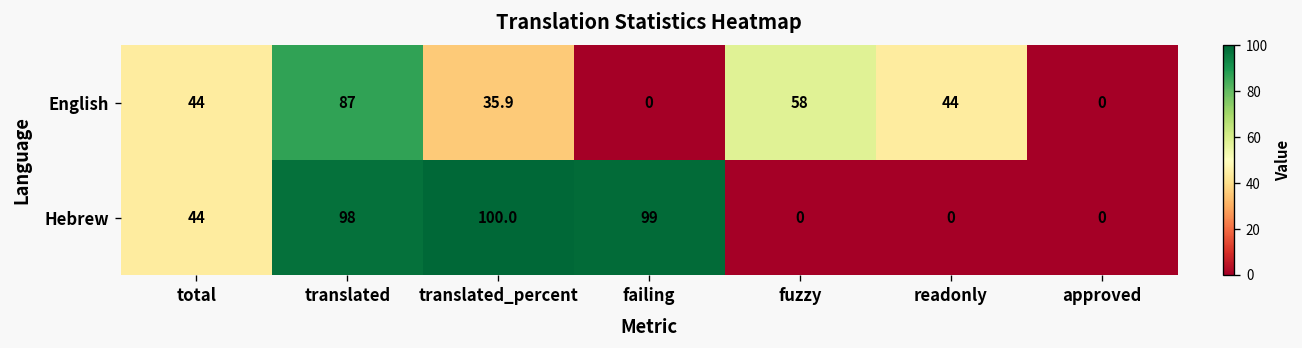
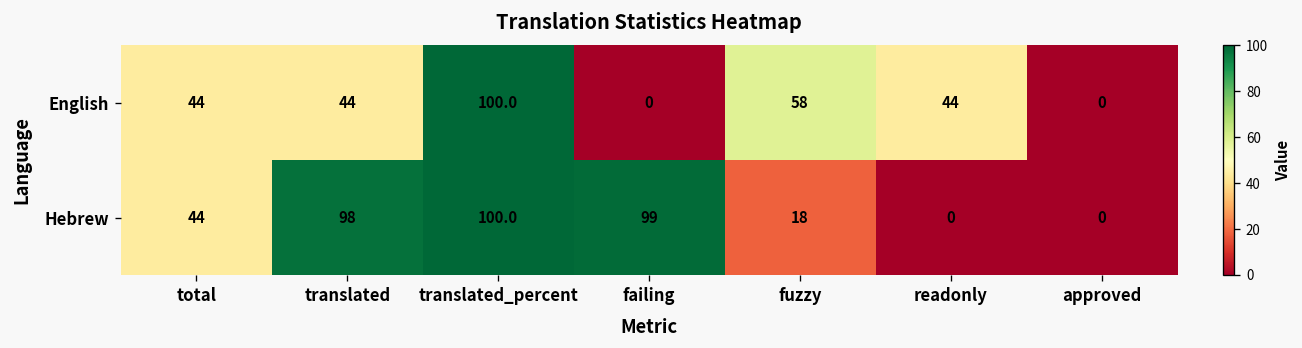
  {
    "English": {
      "total": 44,
-     "translated": 87,
-     "translated_percent": 35.9,
+     "translated": 44,
+     "translated_percent": 100.0,
      "failing": 0,
      "fuzzy": 58,
      "readonly": 44,
      "approved": 0
    },
    "Hebrew": {
      "total": 44,
      "translated": 98,
      "translated_percent": 100.0,
      "failing": 99,
-     "fuzzy": 0,
+     "fuzzy": 18,
      "readonly": 0,
      "approved": 0
    }
  }
